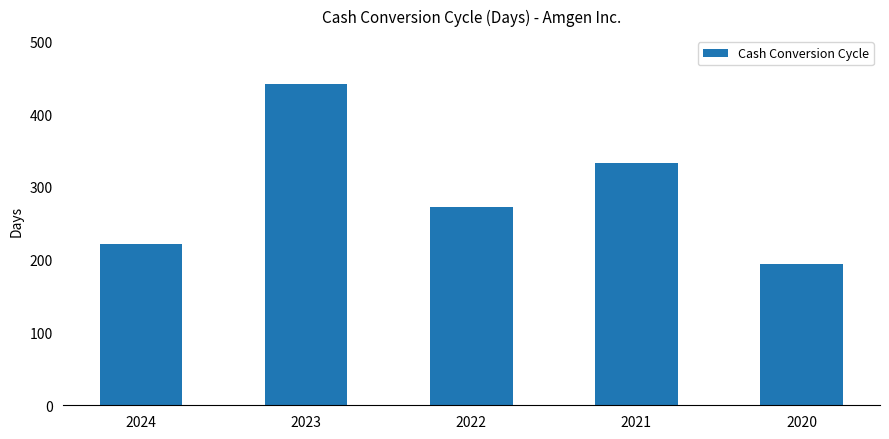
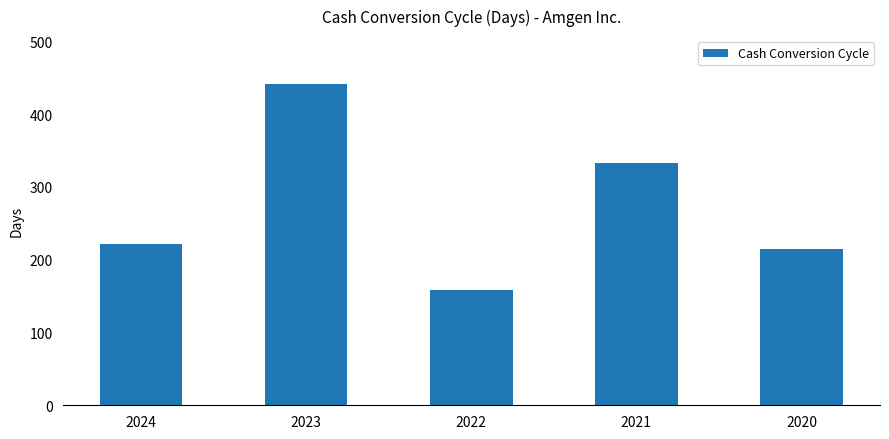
  {
    "2024": 220,
    "2023": 440,
-   "2022": 270,
+   "2022": 160,
    "2021": 330,
-   "2020": 190
+   "2020": 220
  }
